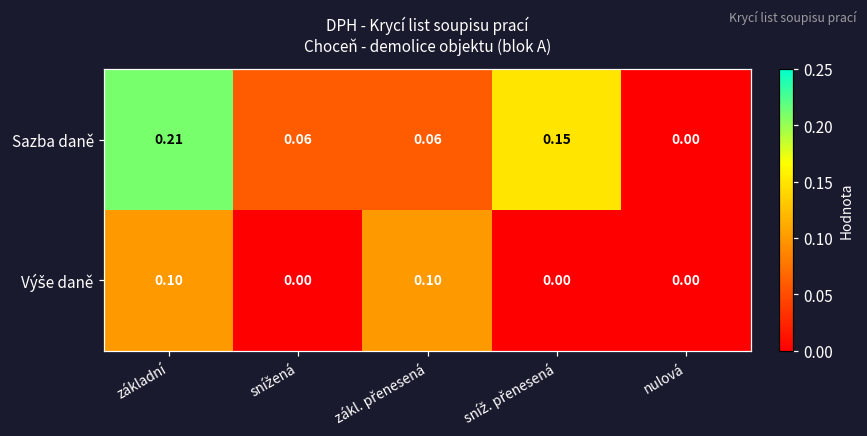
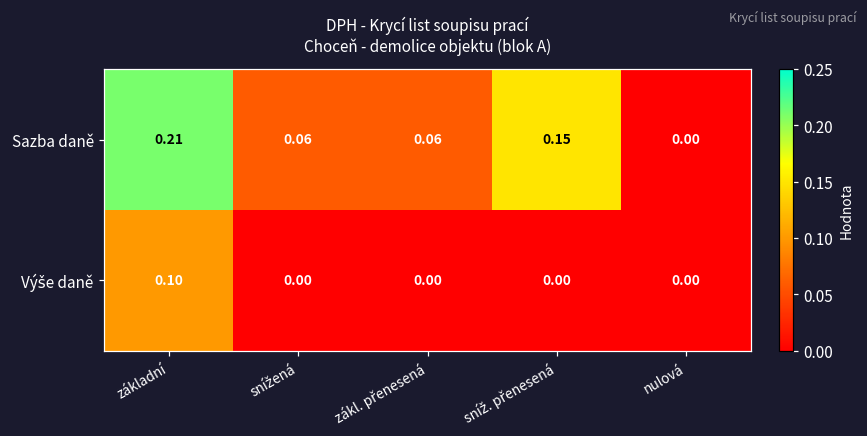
  {
    "Sazba daně": {
      "základní": 0.21,
      "snížená": 0.06,
      "zákl. přenesená": 0.06,
      "sníž. přenesená": 0.15,
      "nulová": 0.00
    },
    "Výše daně": {
      "základní": 0.10,
      "snížená": 0.00,
-     "zákl. přenesená": 0.10,
+     "zákl. přenesená": 0.00,
      "sníž. přenesená": 0.00,
      "nulová": 0.00
    }
  }
